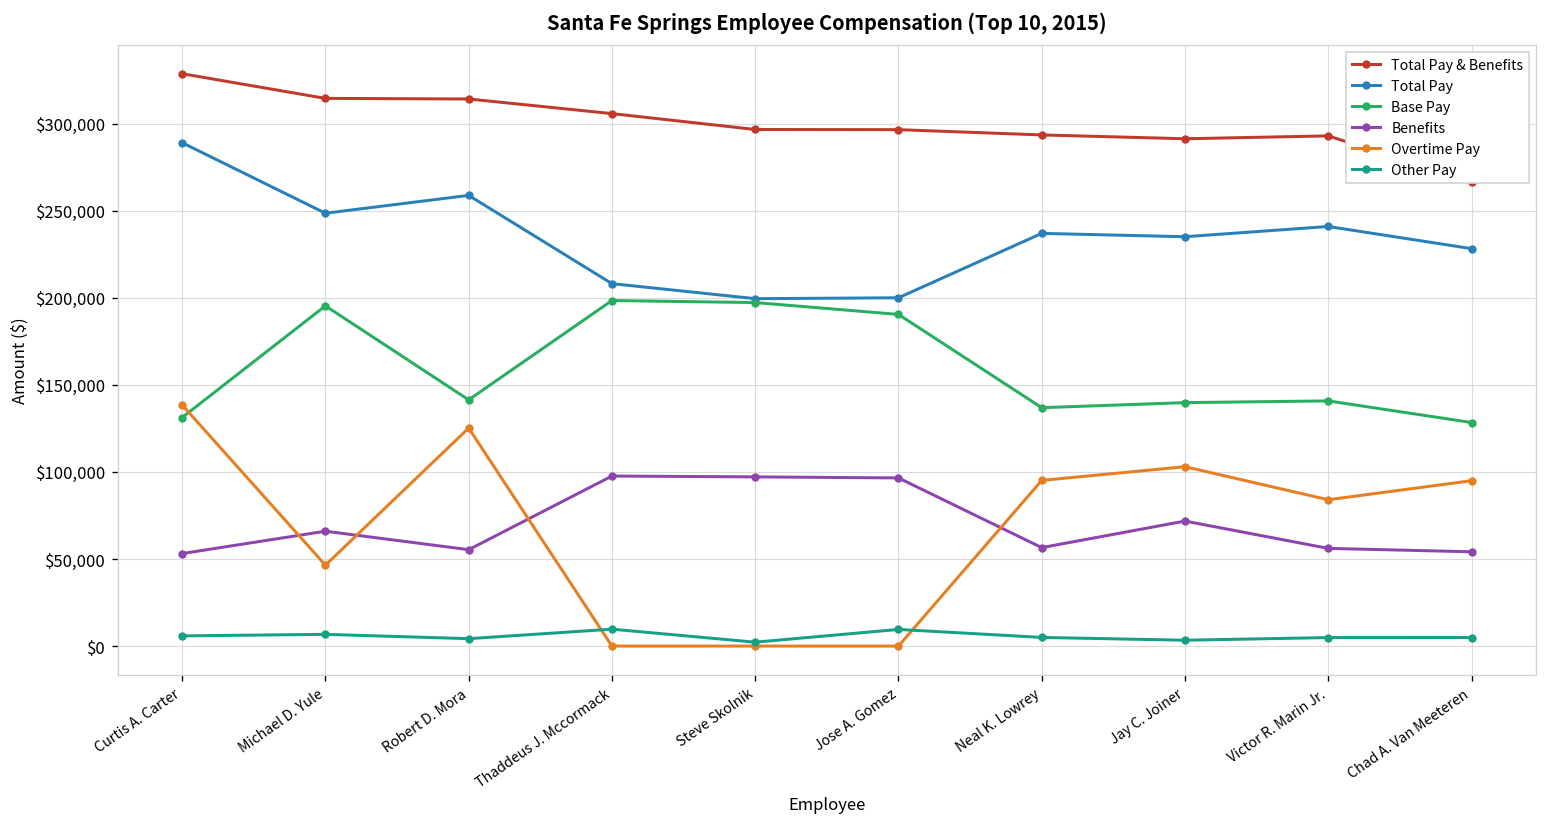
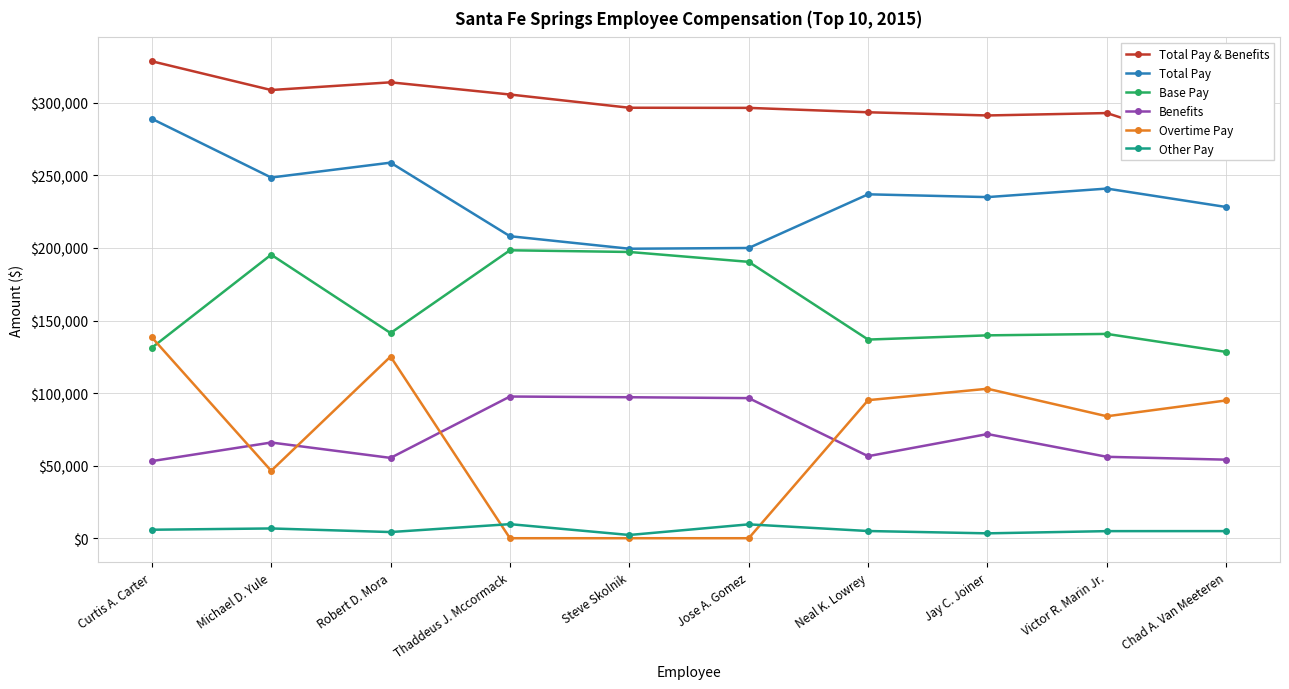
  {
    "Total Pay & Benefits": {
      "Curtis A. Carter": "$329,000",
-     "Michael D. Yule": "$314,000",
+     "Michael D. Yule": "$309,000",
      "Robert D. Mora": "$314,000",
      "Thaddeus J. Mccormack": "$306,000",
      "Steve Skolnik": "$297,000",
      "Jose A. Gomez": "$296,000",
      "Neal K. Lowrey": "$293,000",
      "Jay C. Joiner": "$291,000",
      "Victor R. Marin Jr.": "$293,000"
    },
    "Total Pay": {
      "Curtis A. Carter": "$289,000",
      "Michael D. Yule": "$249,000",
      "Robert D. Mora": "$259,000",
      "Thaddeus J. Mccormack": "$208,000",
      "Steve Skolnik": "$199,000",
      "Jose A. Gomez": "$200,000",
      "Neal K. Lowrey": "$237,000",
      "Jay C. Joiner": "$235,000",
      "Victor R. Marin Jr.": "$241,000",
      "Chad A. Van Meeteren": "$228,000"
    },
    "Benefits": {
      "Curtis A. Carter": "$53,000",
      "Michael D. Yule": "$66,000",
      "Robert D. Mora": "$55,000",
      "Thaddeus J. Mccormack": "$98,000",
      "Steve Skolnik": "$97,000",
      "Jose A. Gomez": "$97,000",
      "Neal K. Lowrey": "$57,000",
      "Jay C. Joiner": "$72,000",
      "Victor R. Marin Jr.": "$56,000",
      "Chad A. Van Meeteren": "$54,000"
    },
    "Overtime Pay": {
      "Curtis A. Carter": "$138,000",
      "Michael D. Yule": "$46,000",
      "Robert D. Mora": "$125,000",
      "Thaddeus J. Mccormack": "$0",
      "Steve Skolnik": "$0",
      "Jose A. Gomez": "$0",
      "Neal K. Lowrey": "$95,000",
      "Jay C. Joiner": "$103,000",
      "Victor R. Marin Jr.": "$84,000",
      "Chad A. Van Meeteren": "$95,000"
    }
  }
